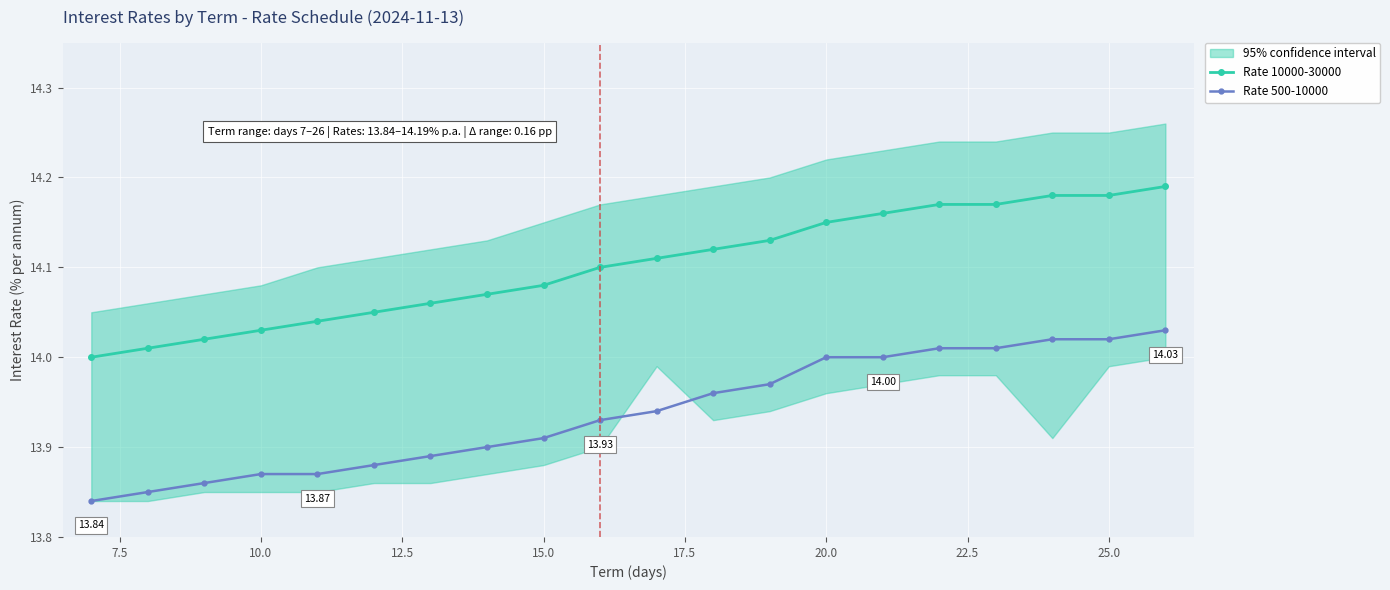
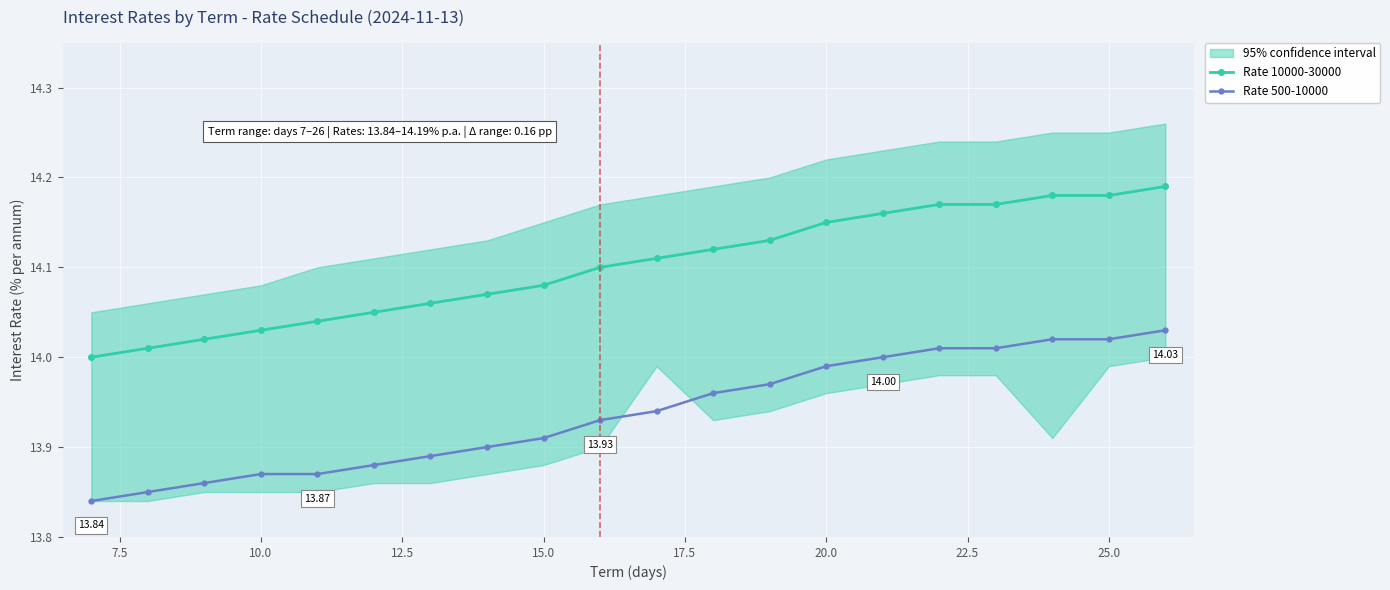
  {
    "Rate 500-10000": {
      "10.0": 13.87,
      "15.0": 13.91,
-     "20.0": 14.00,
+     "20.0": 13.99,
      "25.0": 14.02
    }
  }
